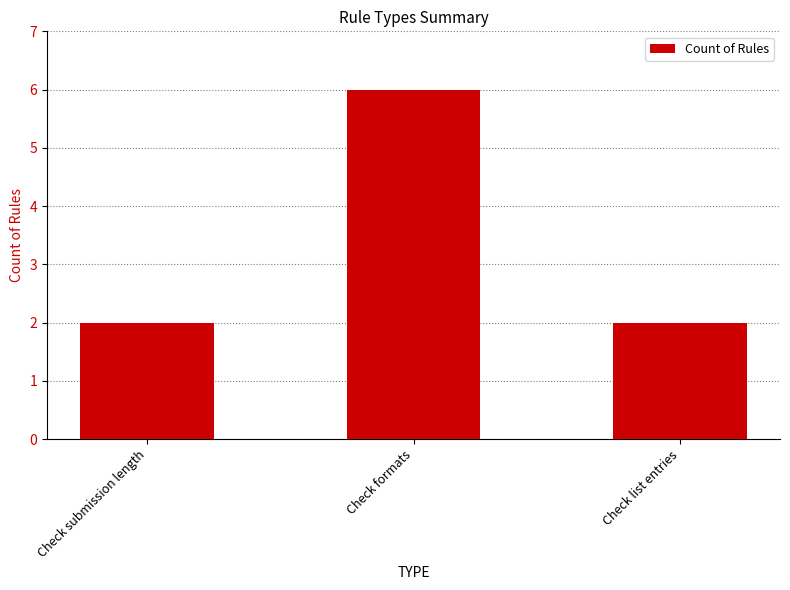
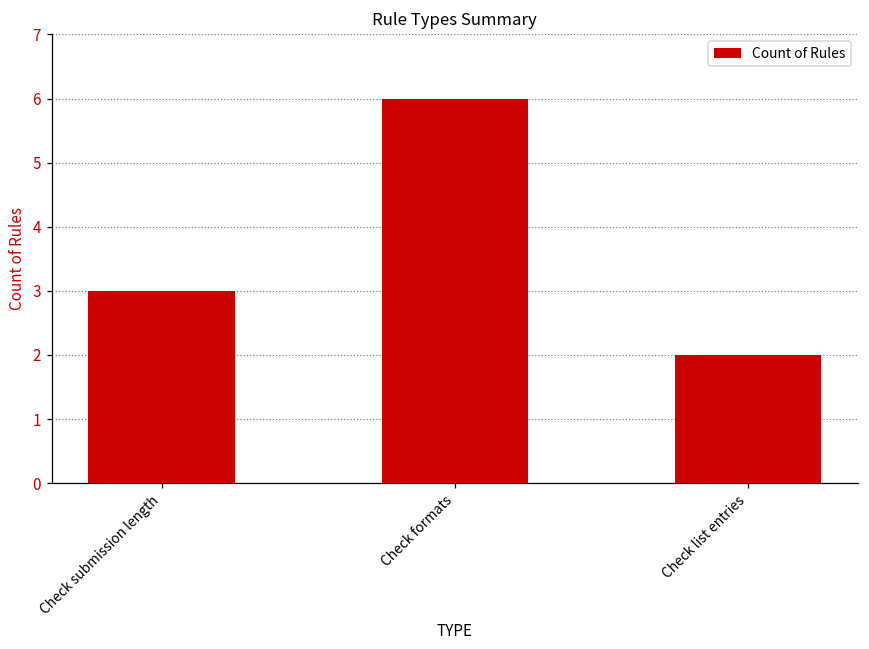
  {
-   "Check submission length": 2,
+   "Check submission length": 3,
    "Check formats": 6,
    "Check list entries": 2
  }
